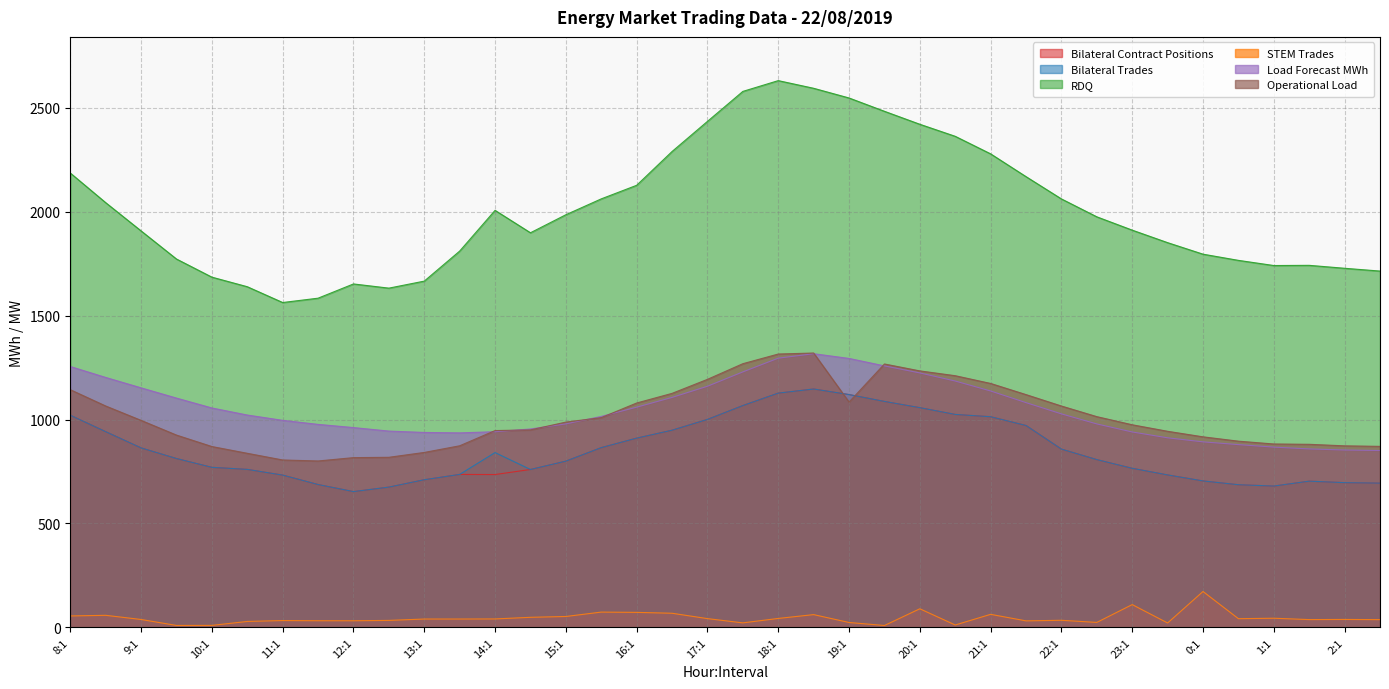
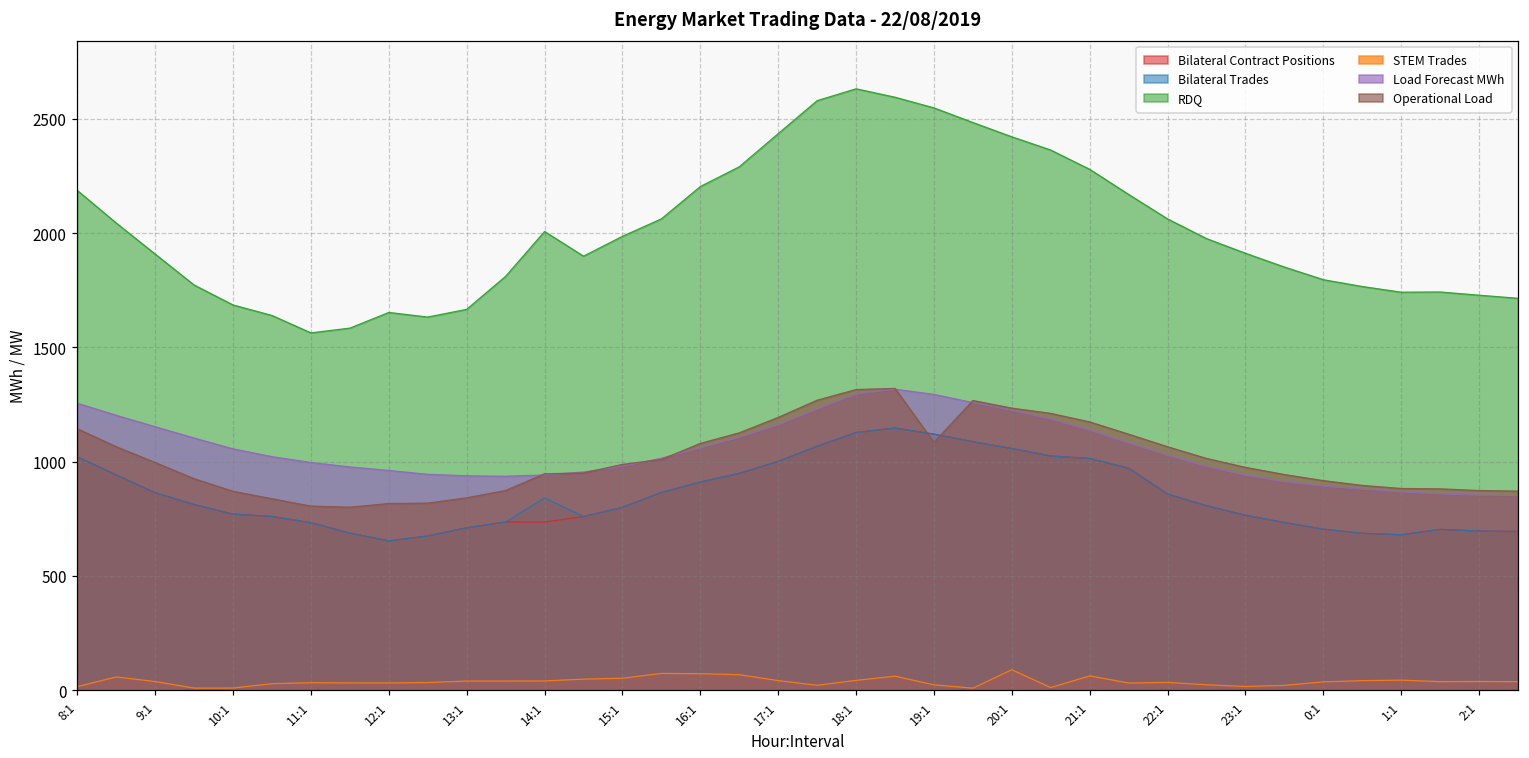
  {
    "Bilateral Contract Positions": {
      "14:1": 740
    },
    "Bilateral Trades": {
      "14:1": 840
    },
    "RDQ": {
      "8:1": 2190,
      "9:1": 1910,
      "10:1": 1690,
      "11:1": 1560,
      "12:1": 1650,
      "13:1": 1670,
      "14:1": 2010,
      "15:1": 1990,
-     "16:1": 2130,
+     "16:1": 2200,
      "17:1": 2440,
      "18:1": 2630,
      "19:1": 2550,
      "20:1": 2420,
      "21:1": 2280,
      "22:1": 2060,
      "23:1": 1910,
      "0:1": 1800,
      "1:1": 1740,
      "2:1": 1730
    },
    "STEM Trades": {
-     "8:1": 50,
+     "8:1": 20,
      "9:1": 40,
      "10:1": 10,
      "11:1": 30,
      "12:1": 30,
      "13:1": 40,
      "14:1": 40,
      "15:1": 50,
      "16:1": 70,
      "17:1": 40,
      "18:1": 40,
      "19:1": 20,
      "20:1": 90,
      "21:1": 60,
      "22:1": 30,
-     "23:1": 110,
-     "0:1": 170,
+     "23:1": 20,
+     "0:1": 40,
      "1:1": 40,
      "2:1": 40
    },
    "Load Forecast MWh": {
      "8:1": 1260,
      "9:1": 1150,
      "10:1": 1060,
      "11:1": 1000,
      "12:1": 960,
      "13:1": 940,
      "16:1": 1060,
      "17:1": 1160,
      "18:1": 1300,
      "19:1": 1290,
      "21:1": 1140,
      "22:1": 1030,
      "23:1": 940,
      "0:1": 890,
      "1:1": 870,
      "2:1": 850
    },
    "Operational Load": {
      "8:1": 1140,
      "9:1": 1000,
      "10:1": 870,
      "11:1": 810,
      "12:1": 820,
      "13:1": 840,
      "16:1": 1080,
      "17:1": 1190,
      "18:1": 1320,
      "19:1": 1080,
      "21:1": 1170,
      "22:1": 1070,
      "23:1": 970,
      "0:1": 920,
      "1:1": 880,
      "2:1": 870
    }
  }
